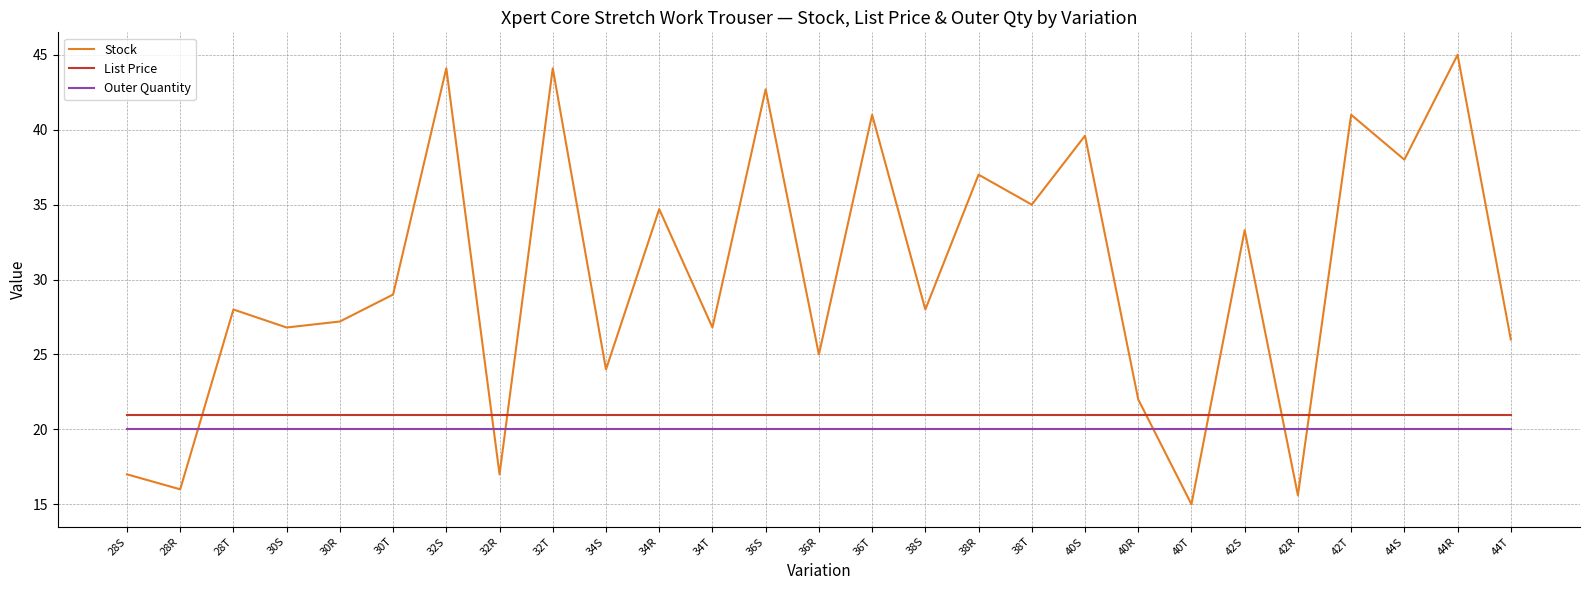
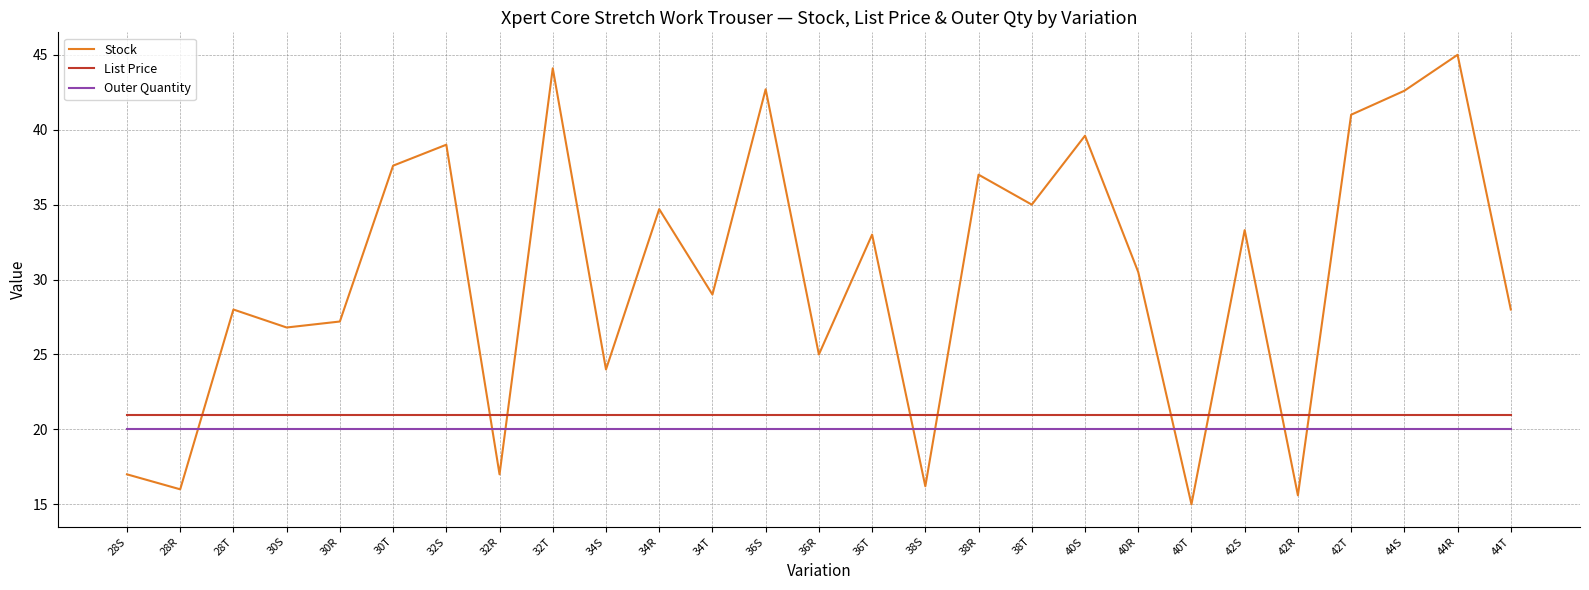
  {
    "Stock": {
      "28S": 17.0,
      "28R": 16.0,
      "28T": 28.0,
      "30S": 26.8,
      "30R": 27.2,
-     "30T": 29.0,
-     "32S": 44.1,
+     "30T": 37.6,
+     "32S": 39.0,
      "32R": 17.0,
      "32T": 44.1,
      "34S": 24.0,
      "34R": 34.7,
-     "34T": 26.8,
+     "34T": 29.0,
      "36S": 42.7,
      "36R": 25.0,
-     "36T": 41,
-     "38S": 28.0,
+     "36T": 33,
+     "38S": 16.2,
      "38R": 37.0,
      "38T": 35.0,
      "40S": 39.6,
-     "40R": 22.0,
+     "40R": 30.5,
      "40T": 15.0,
      "42S": 33.3,
      "42R": 15.6,
      "42T": 41.0,
-     "44S": 38.0,
+     "44S": 42.6,
      "44R": 45.0,
-     "44T": 26
+     "44T": 28
    },
    "List Price": {
      "28S": 21.0,
      "28R": 21.0,
      "28T": 21.0,
      "30S": 21.0,
      "30R": 21.0,
      "30T": 21.0,
      "32S": 21.0,
      "32R": 21.0,
      "32T": 21.0,
      "34S": 21.0,
      "34R": 21.0,
      "34T": 21.0,
      "36S": 21.0,
      "36R": 21.0,
      "36T": 21.0,
      "38S": 21.0,
      "38R": 21.0,
      "38T": 21.0,
      "40S": 21.0,
      "40R": 21.0,
      "40T": 21.0,
      "42S": 21.0,
      "42R": 21.0,
      "42T": 21.0,
      "44S": 21.0,
      "44R": 21.0,
      "44T": 21.0
    },
    "Outer Quantity": {
      "28S": 20.0,
      "28R": 20.0,
      "28T": 20.0,
      "30S": 20.0,
      "30R": 20.0,
      "30T": 20.0,
      "32S": 20.0,
      "32R": 20.0,
      "32T": 20.0,
      "34S": 20.0,
      "34R": 20.0,
      "34T": 20.0,
      "36S": 20.0,
      "36R": 20.0,
      "36T": 20.0,
      "38S": 20.0,
      "38R": 20.0,
      "38T": 20.0,
      "40S": 20.0,
      "40R": 20.0,
      "40T": 20.0,
      "42S": 20.0,
      "42R": 20.0,
      "42T": 20.0,
      "44S": 20.0,
      "44R": 20.0,
      "44T": 20.0
    }
  }
